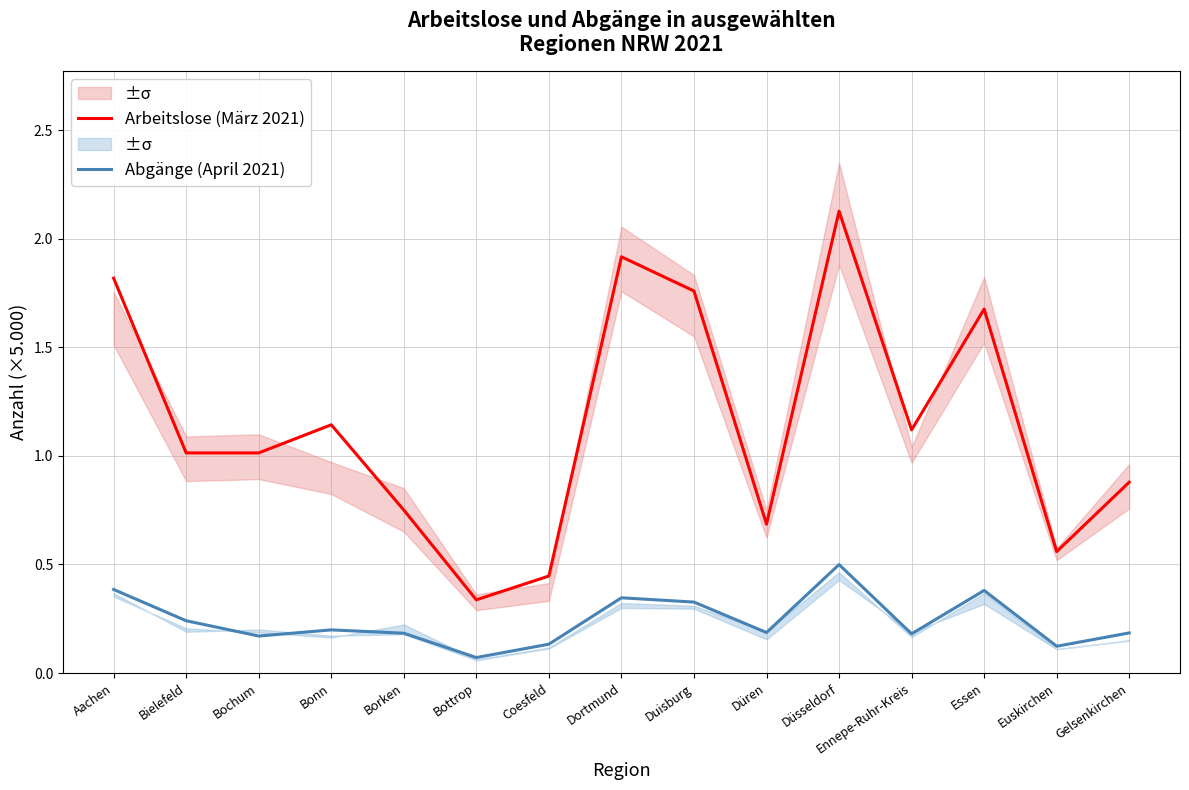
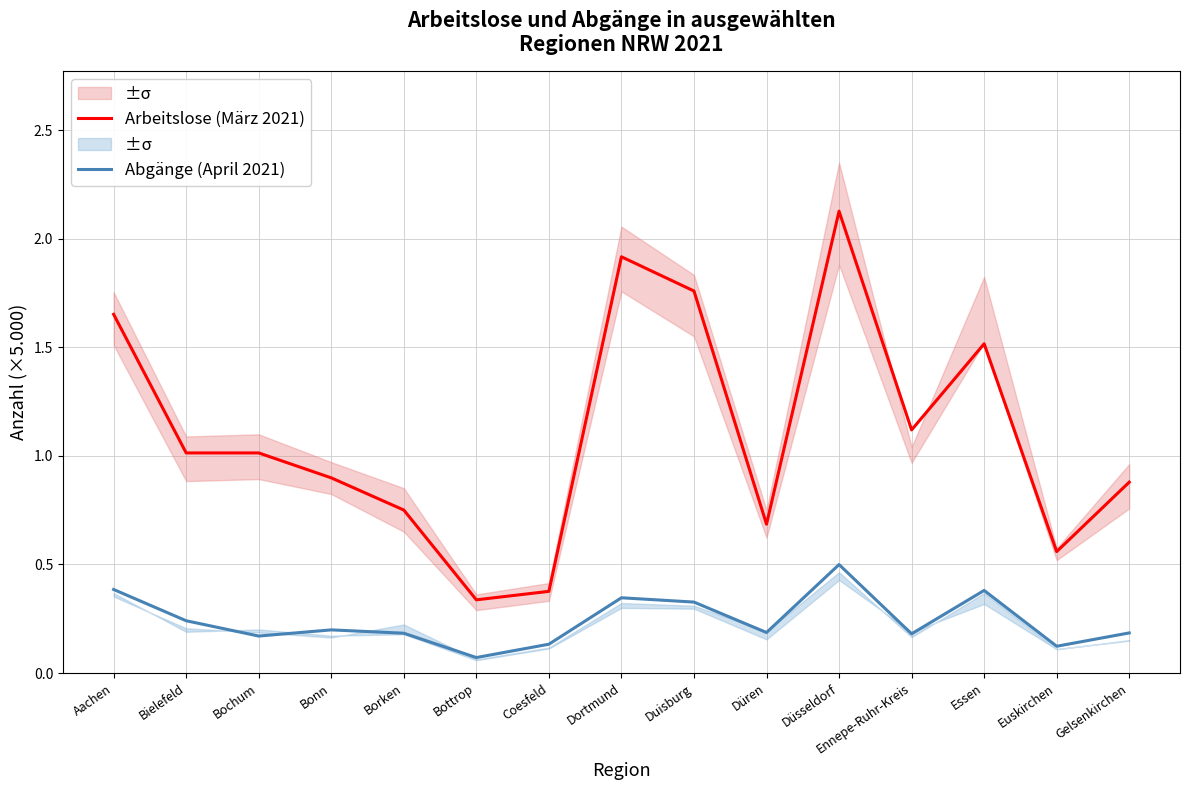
  {
    "Arbeitslose (März 2021)": {
-     "Aachen": 1.82,
+     "Aachen": 1.65,
      "Bielefeld": 1.01,
      "Bochum": 1.01,
-     "Bonn": 1.14,
+     "Bonn": 0.90,
      "Borken": 0.75,
      "Bottrop": 0.34,
-     "Coesfeld": 0.45,
+     "Coesfeld": 0.38,
      "Dortmund": 1.92,
      "Duisburg": 1.76,
      "Düren": 0.69,
      "Düsseldorf": 2.13,
      "Ennepe-Ruhr-Kreis": 1.12,
-     "Essen": 1.68,
+     "Essen": 1.52,
      "Euskirchen": 0.56,
      "Gelsenkirchen": 0.88
    },
    "Abgänge (April 2021)": {
      "Aachen": 0.38,
      "Bielefeld": 0.24,
      "Bochum": 0.17,
      "Bonn": 0.20,
      "Borken": 0.18,
      "Coesfeld": 0.13,
      "Dortmund": 0.35,
      "Duisburg": 0.33,
      "Düsseldorf": 0.50,
      "Essen": 0.38,
      "Euskirchen": 0.12,
      "Gelsenkirchen": 0.18
    }
  }
